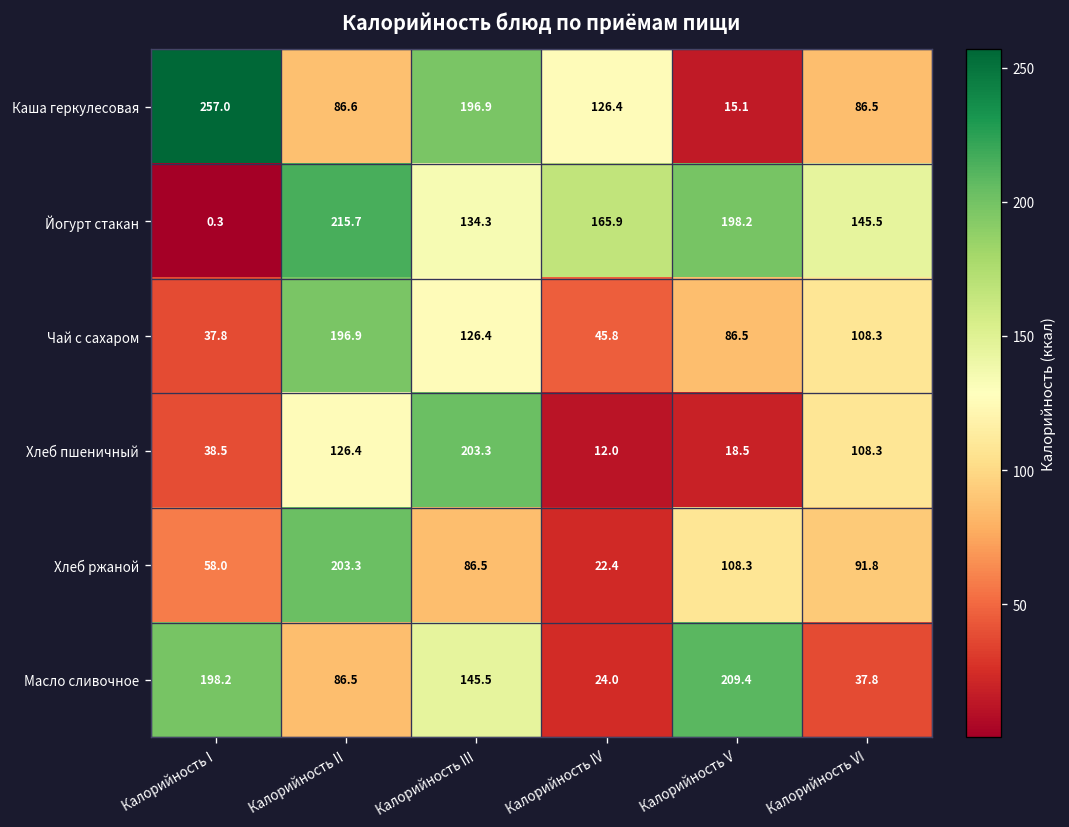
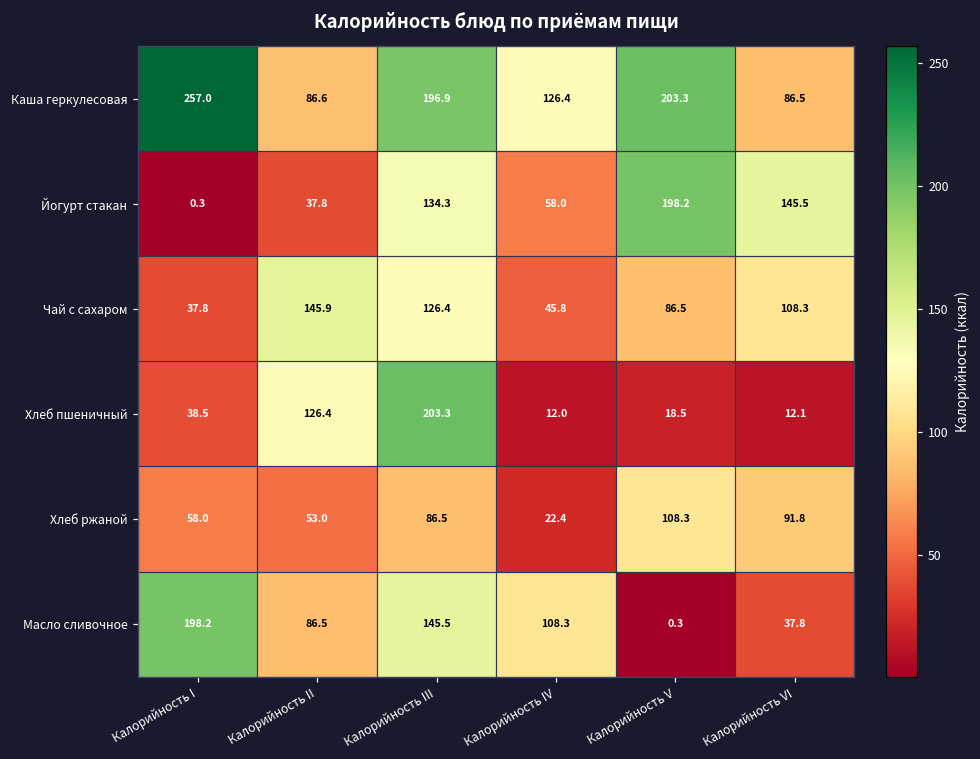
  {
    "Каша геркулесовая": {
      "Калорийность I": 257.0,
      "Калорийность II": 86.6,
      "Калорийность III": 196.9,
      "Калорийность IV": 126.4,
-     "Калорийность V": 15.1,
+     "Калорийность V": 203.3,
      "Калорийность VI": 86.5
    },
    "Йогурт стакан": {
      "Калорийность I": 0.3,
-     "Калорийность II": 215.7,
+     "Калорийность II": 37.8,
      "Калорийность III": 134.3,
-     "Калорийность IV": 165.9,
+     "Калорийность IV": 58.0,
      "Калорийность V": 198.2,
      "Калорийность VI": 145.5
    },
    "Чай с сахаром": {
      "Калорийность I": 37.8,
-     "Калорийность II": 196.9,
+     "Калорийность II": 145.9,
      "Калорийность III": 126.4,
      "Калорийность IV": 45.8,
      "Калорийность V": 86.5,
      "Калорийность VI": 108.3
    },
    "Хлеб пшеничный": {
      "Калорийность I": 38.5,
      "Калорийность II": 126.4,
      "Калорийность III": 203.3,
      "Калорийность IV": 12.0,
      "Калорийность V": 18.5,
-     "Калорийность VI": 108.3
+     "Калорийность VI": 12.1
    },
    "Хлеб ржаной": {
      "Калорийность I": 58.0,
-     "Калорийность II": 203.3,
+     "Калорийность II": 53.0,
      "Калорийность III": 86.5,
      "Калорийность IV": 22.4,
      "Калорийность V": 108.3,
      "Калорийность VI": 91.8
    },
    "Масло сливочное": {
      "Калорийность I": 198.2,
      "Калорийность II": 86.5,
      "Калорийность III": 145.5,
-     "Калорийность IV": 24.0,
-     "Калорийность V": 209.4,
+     "Калорийность IV": 108.3,
+     "Калорийность V": 0.3,
      "Калорийность VI": 37.8
    }
  }
